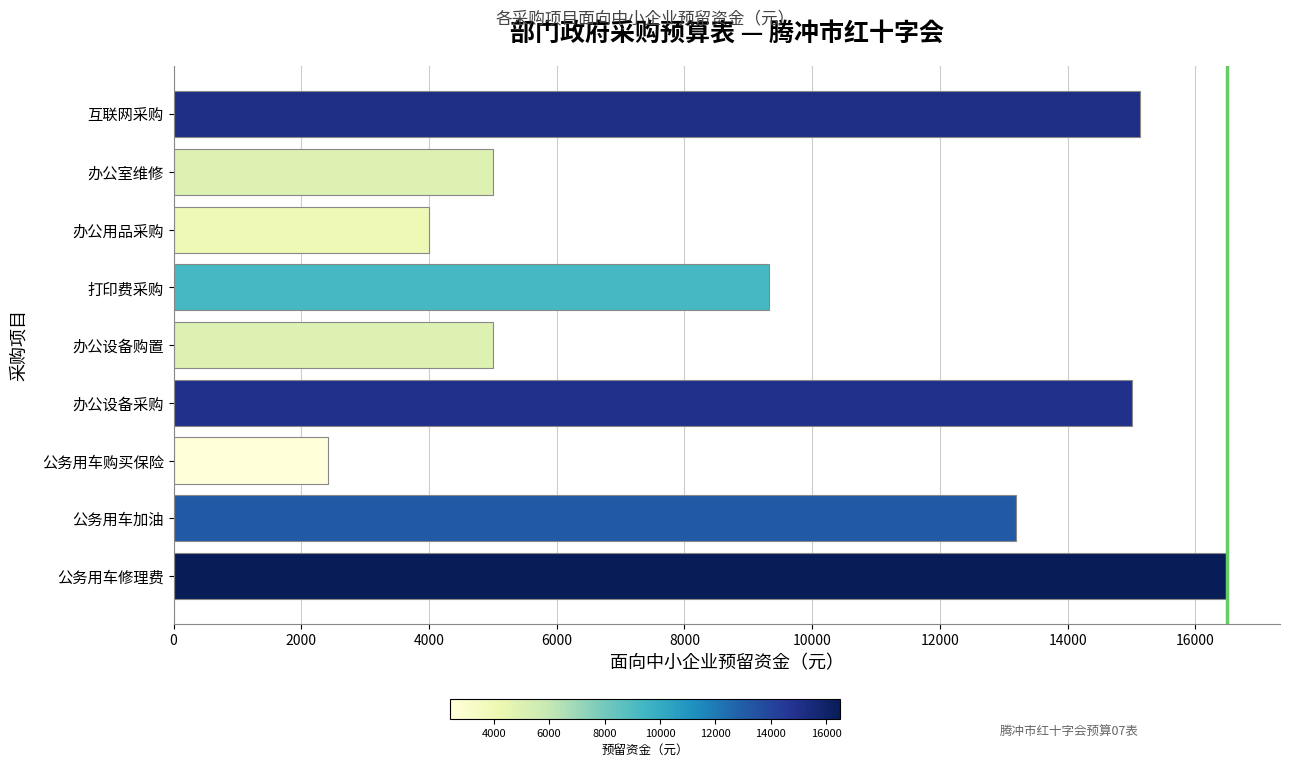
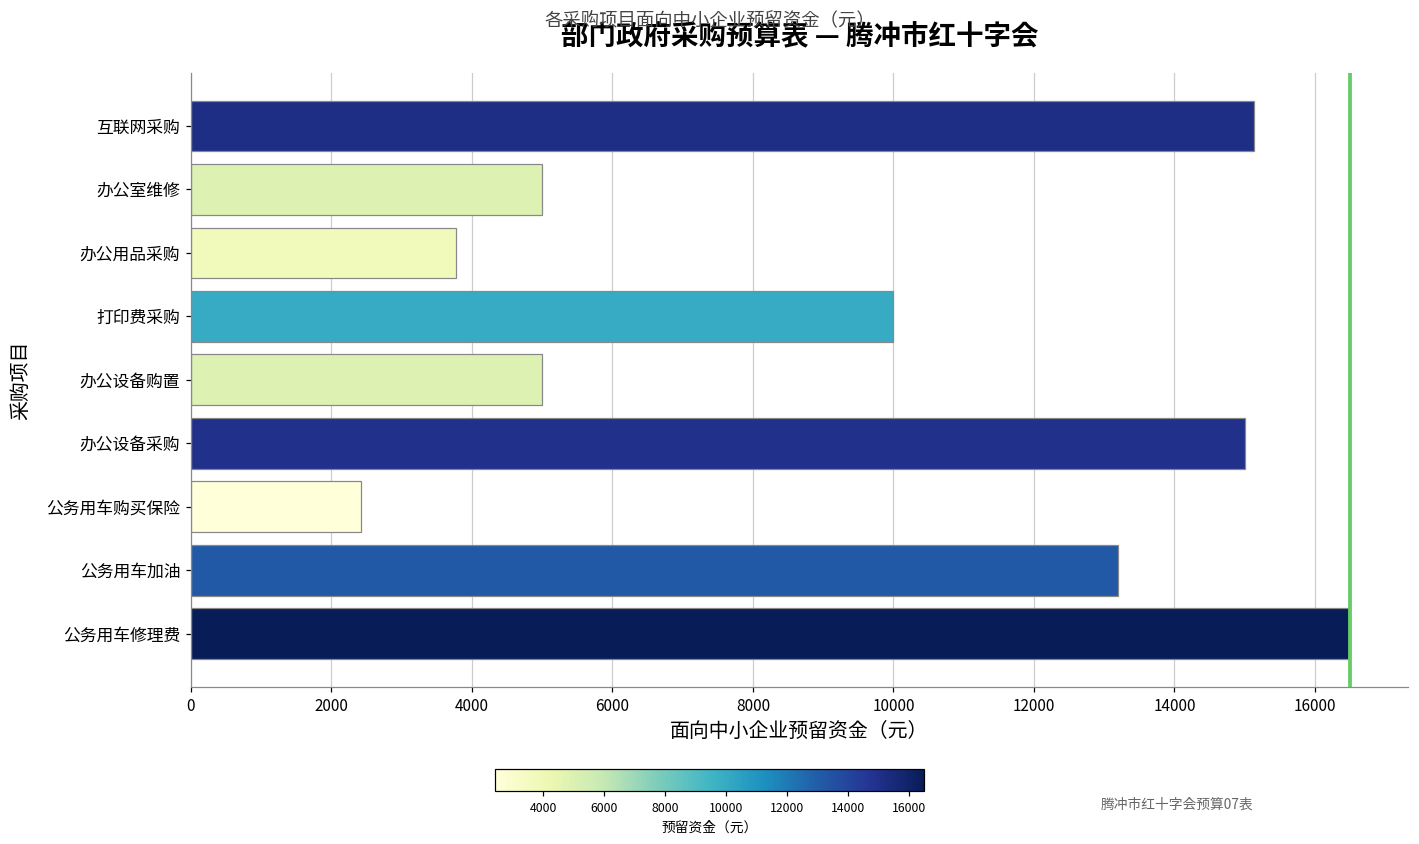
  {
    "互联网采购": 15100,
    "办公室维修": 5000,
-   "办公用品采购": 4000,
-   "打印费采购": 9300,
+   "办公用品采购": 3800,
+   "打印费采购": 10000,
    "办公设备购置": 5000,
    "办公设备采购": 15000,
    "公务用车购买保险": 2400,
    "公务用车加油": 13200,
    "公务用车修理费": 16500
  }
